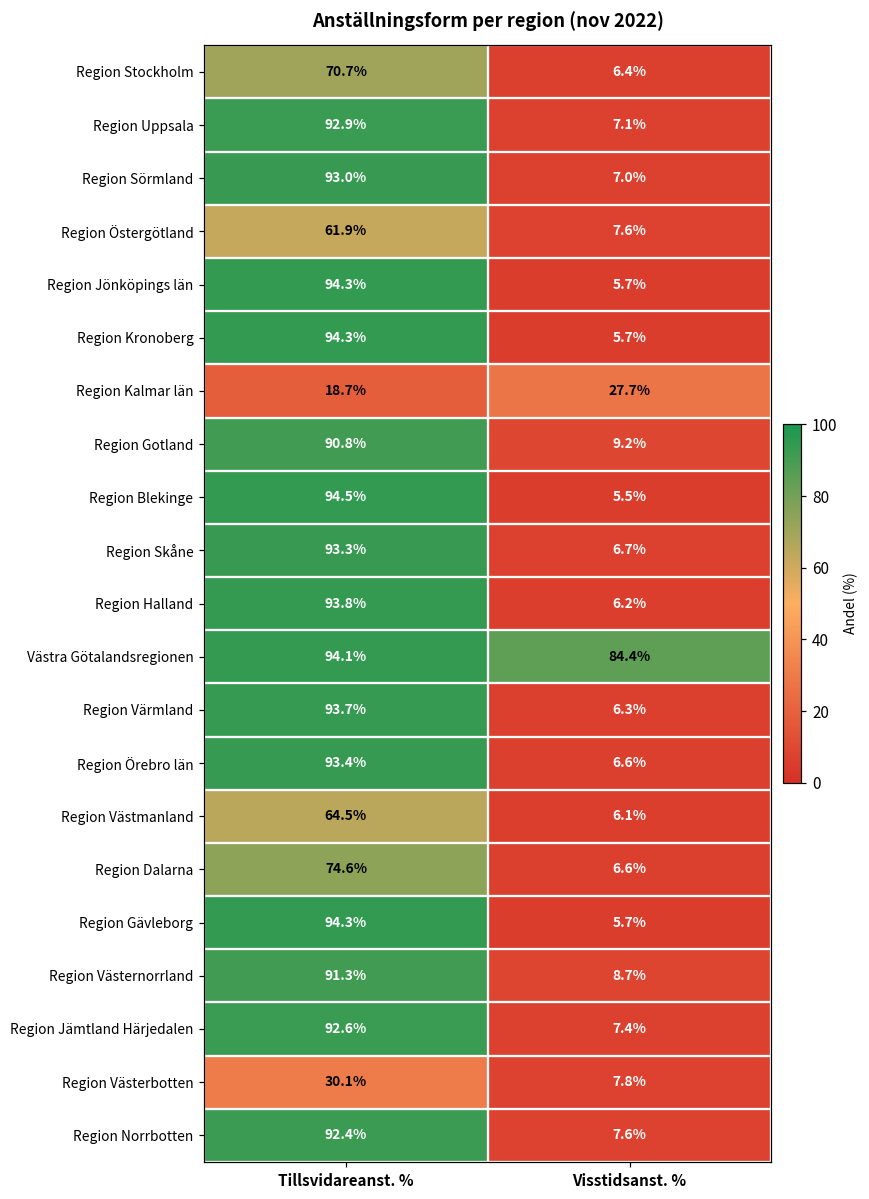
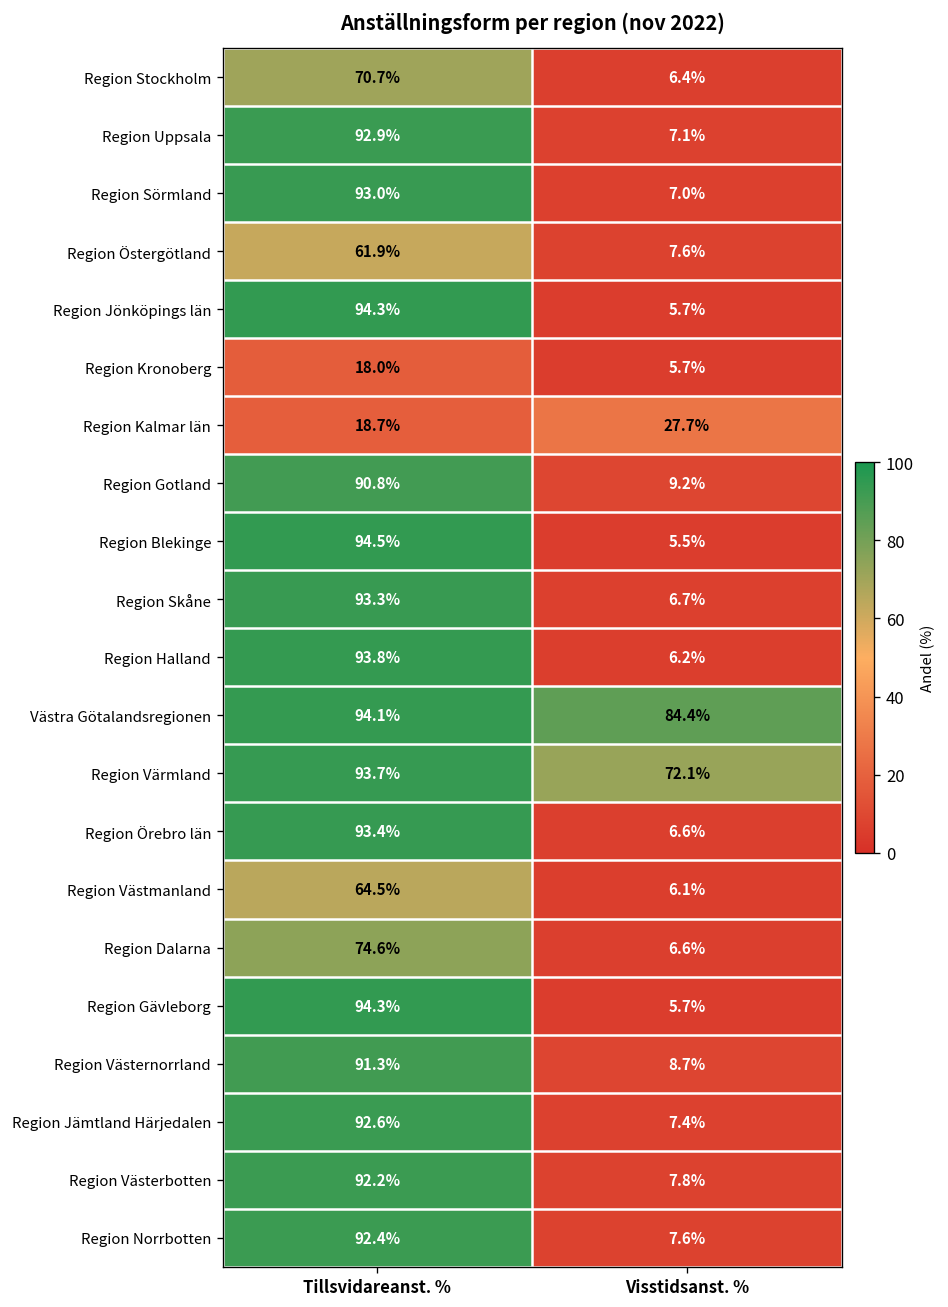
  {
    "Region Stockholm": {
      "Tillsvidareanst. %": "70.7%",
      "Visstidsanst. %": "6.4%"
    },
    "Region Uppsala": {
      "Tillsvidareanst. %": "92.9%",
      "Visstidsanst. %": "7.1%"
    },
    "Region Sörmland": {
      "Tillsvidareanst. %": "93.0%",
      "Visstidsanst. %": "7.0%"
    },
    "Region Östergötland": {
      "Tillsvidareanst. %": "61.9%",
      "Visstidsanst. %": "7.6%"
    },
    "Region Jönköpings län": {
      "Tillsvidareanst. %": "94.3%",
      "Visstidsanst. %": "5.7%"
    },
    "Region Kronoberg": {
-     "Tillsvidareanst. %": "94.3%",
+     "Tillsvidareanst. %": "18.0%",
      "Visstidsanst. %": "5.7%"
    },
    "Region Kalmar län": {
      "Tillsvidareanst. %": "18.7%",
      "Visstidsanst. %": "27.7%"
    },
    "Region Gotland": {
      "Tillsvidareanst. %": "90.8%",
      "Visstidsanst. %": "9.2%"
    },
    "Region Blekinge": {
      "Tillsvidareanst. %": "94.5%",
      "Visstidsanst. %": "5.5%"
    },
    "Region Skåne": {
      "Tillsvidareanst. %": "93.3%",
      "Visstidsanst. %": "6.7%"
    },
    "Region Halland": {
      "Tillsvidareanst. %": "93.8%",
      "Visstidsanst. %": "6.2%"
    },
    "Västra Götalandsregionen": {
      "Tillsvidareanst. %": "94.1%",
      "Visstidsanst. %": "84.4%"
    },
    "Region Värmland": {
      "Tillsvidareanst. %": "93.7%",
-     "Visstidsanst. %": "6.3%"
+     "Visstidsanst. %": "72.1%"
    },
    "Region Örebro län": {
      "Tillsvidareanst. %": "93.4%",
      "Visstidsanst. %": "6.6%"
    },
    "Region Västmanland": {
      "Tillsvidareanst. %": "64.5%",
      "Visstidsanst. %": "6.1%"
    },
    "Region Dalarna": {
      "Tillsvidareanst. %": "74.6%",
      "Visstidsanst. %": "6.6%"
    },
    "Region Gävleborg": {
      "Tillsvidareanst. %": "94.3%",
      "Visstidsanst. %": "5.7%"
    },
    "Region Västernorrland": {
      "Tillsvidareanst. %": "91.3%",
      "Visstidsanst. %": "8.7%"
    },
    "Region Jämtland Härjedalen": {
      "Tillsvidareanst. %": "92.6%",
      "Visstidsanst. %": "7.4%"
    },
    "Region Västerbotten": {
-     "Tillsvidareanst. %": "30.1%",
+     "Tillsvidareanst. %": "92.2%",
      "Visstidsanst. %": "7.8%"
    },
    "Region Norrbotten": {
      "Tillsvidareanst. %": "92.4%",
      "Visstidsanst. %": "7.6%"
    }
  }
